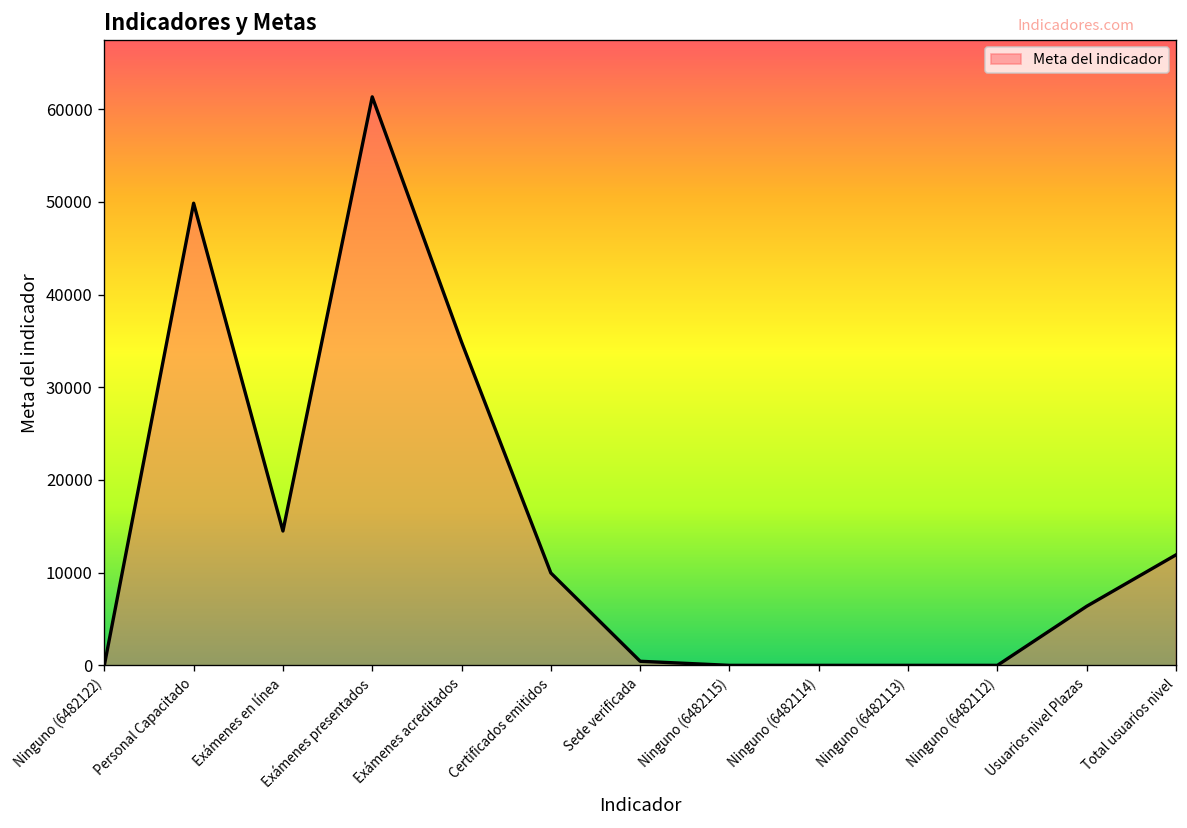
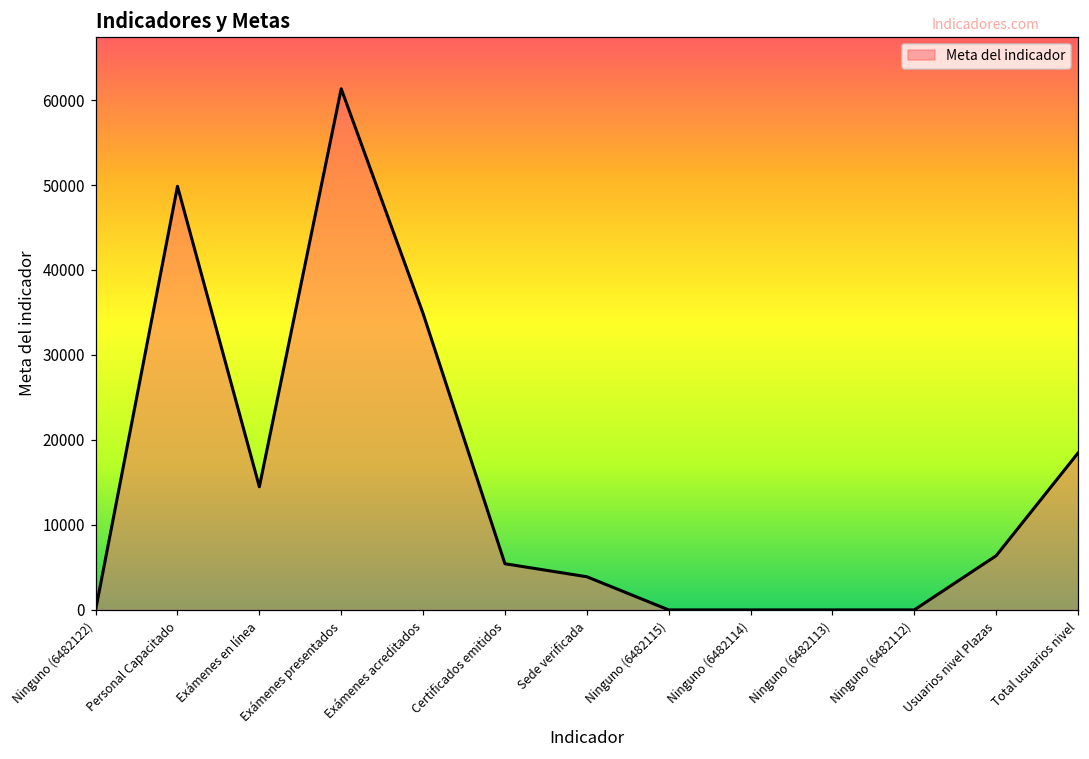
  {
    "Ninguno (6482122)": 0,
    "Personal Capacitado": 50000,
    "Exámenes en línea": 14000,
    "Exámenes presentados": 61000,
    "Exámenes acreditados": 35000,
-   "Certificados emitidos": 10000,
-   "Sede verificada": 0,
+   "Certificados emitidos": 5000,
+   "Sede verificada": 4000,
    "Ninguno (6482115)": 0,
    "Ninguno (6482114)": 0,
    "Ninguno (6482113)": 0,
    "Ninguno (6482112)": 0,
    "Usuarios nivel Plazas": 6000,
-   "Total usuarios nivel": 12000
+   "Total usuarios nivel": 18000
  }
